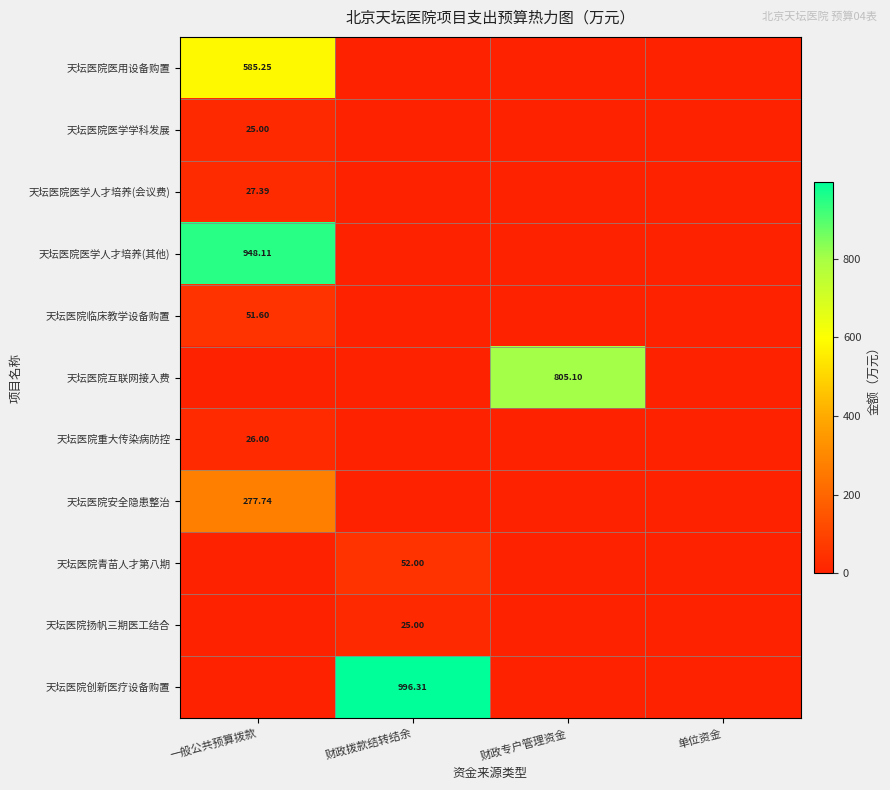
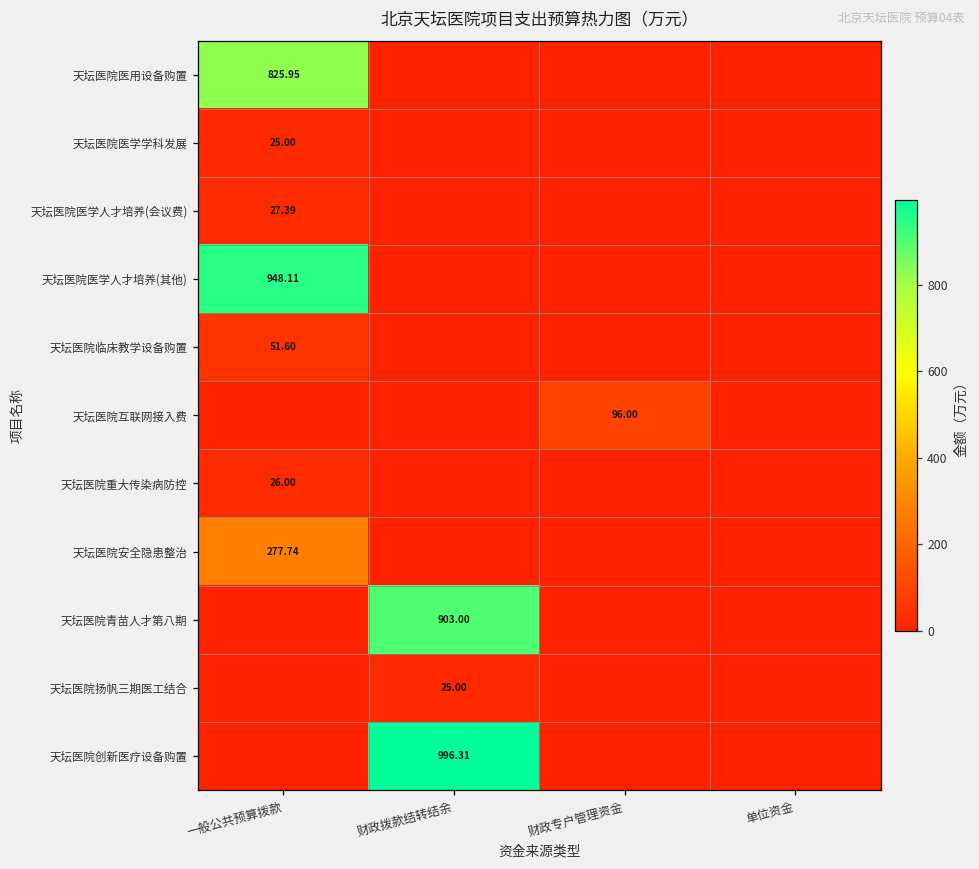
  {
    "天坛医院医用设备购置": {
-     "一般公共预算拨款": 585.25
+     "一般公共预算拨款": 825.95
    },
    "天坛医院医学学科发展": {
      "一般公共预算拨款": 25.00
    },
    "天坛医院医学人才培养(会议费)": {
      "一般公共预算拨款": 27.39
    },
    "天坛医院医学人才培养(其他)": {
      "一般公共预算拨款": 948.11
    },
    "天坛医院临床教学设备购置": {
      "一般公共预算拨款": 51.60
    },
    "天坛医院互联网接入费": {
-     "财政专户管理资金": 805.10
+     "财政专户管理资金": 96.00
    },
    "天坛医院重大传染病防控": {
      "一般公共预算拨款": 26.00
    },
    "天坛医院安全隐患整治": {
      "一般公共预算拨款": 277.74
    },
    "天坛医院青苗人才第八期": {
-     "财政拨款结转结余": 52.00
+     "财政拨款结转结余": 903.00
    },
    "天坛医院扬帆三期医工结合": {
      "财政拨款结转结余": 25.00
    },
    "天坛医院创新医疗设备购置": {
      "财政拨款结转结余": 996.31
    }
  }
